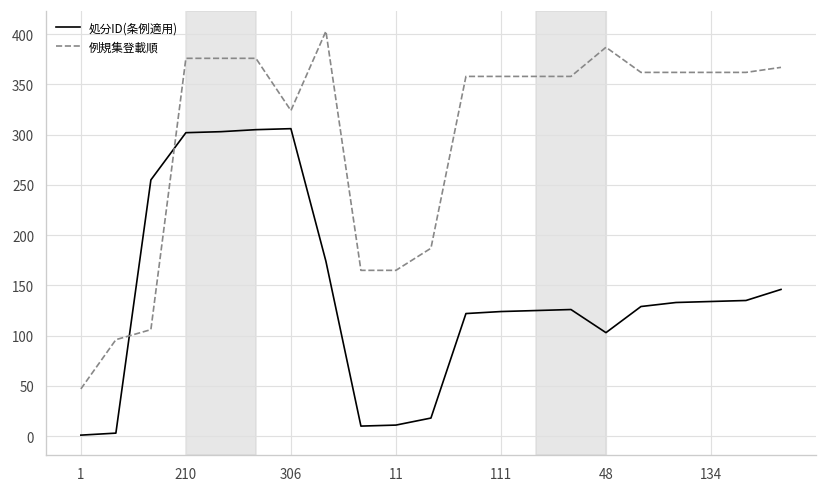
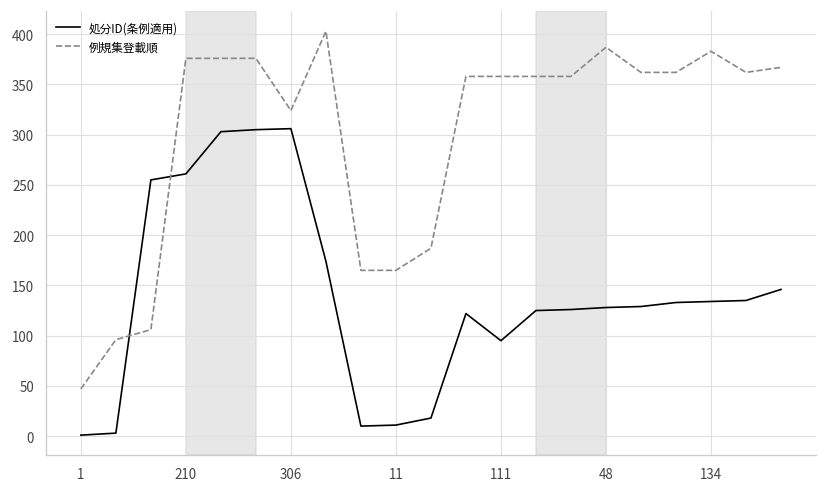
  {
    "処分ID(条例適用)": {
-     "210": 300,
+     "210": 260,
      "306": 310,
-     "111": 120,
-     "48": 100,
+     "111": 100,
+     "48": 130,
      "134": 130
    },
    "例規集登載順": {
      "210": 380,
      "306": 320,
      "111": 360,
      "48": 390,
-     "134": 360
+     "134": 380
    }
  }
